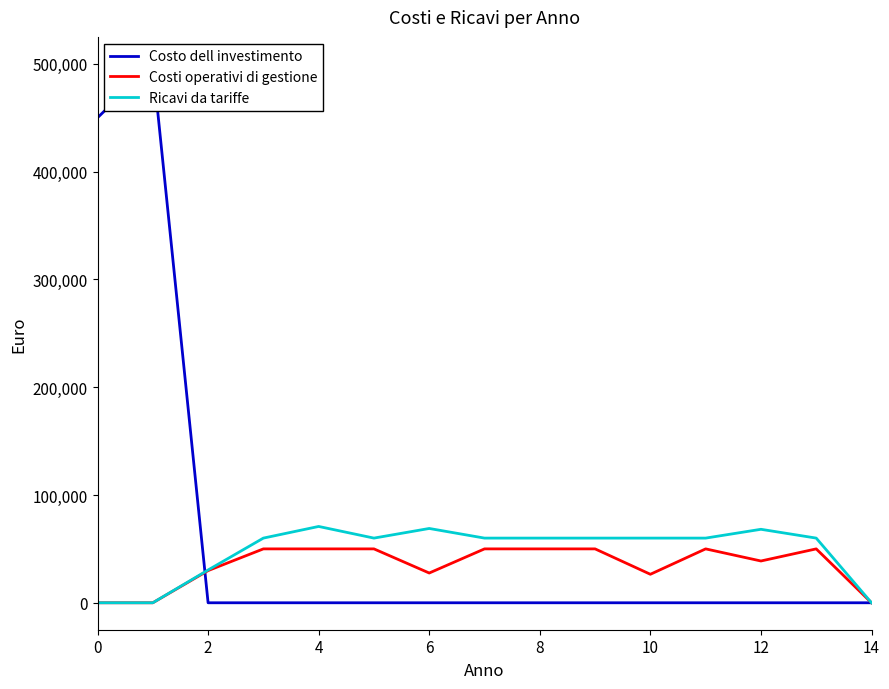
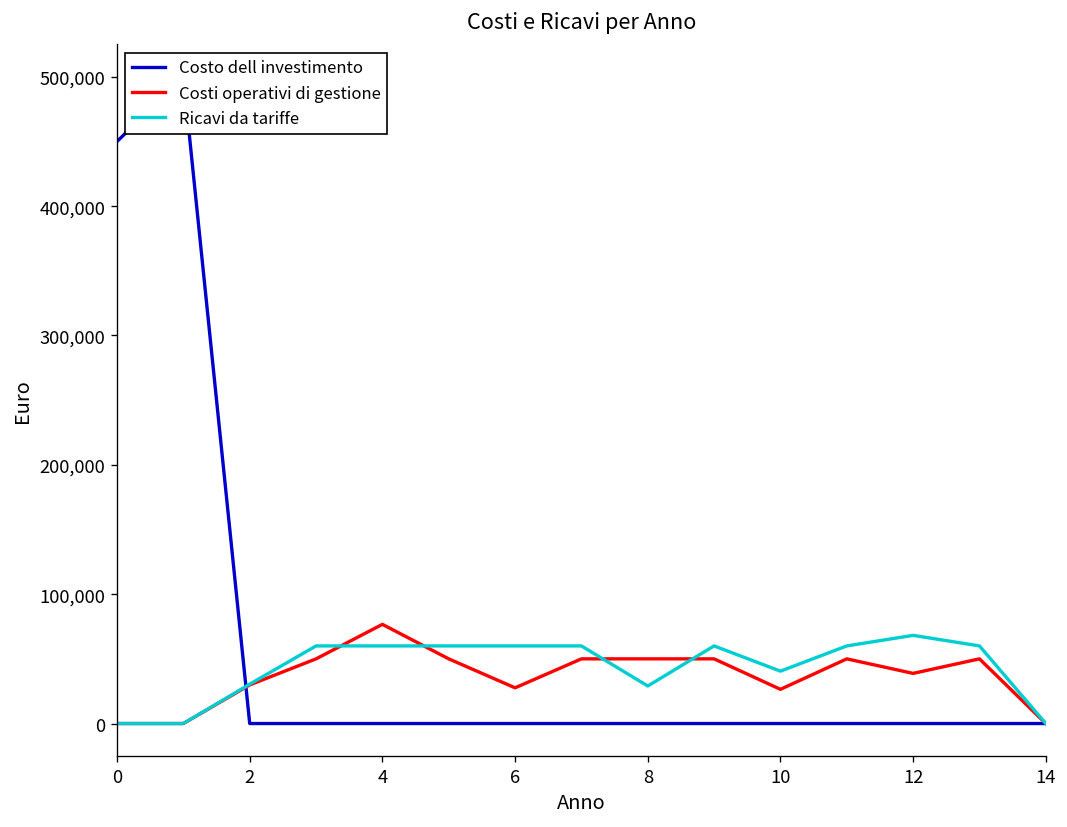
  {
    "Costo dell investimento": {
      "0": "450,000",
      "2": "0",
      "4": "0",
      "6": "0",
      "8": "0",
      "10": "0",
      "12": "0"
    },
    "Costi operativi di gestione": {
-     "4": "50,000",
+     "4": "77,000",
      "6": "28,000",
      "8": "50,000",
      "10": "26,000",
      "12": "39,000"
    },
    "Ricavi da tariffe": {
-     "4": "71,000",
-     "6": "69,000",
-     "8": "60,000",
-     "10": "60,000",
+     "4": "60,000",
+     "6": "60,000",
+     "8": "29,000",
+     "10": "40,000",
      "12": "68,000"
    }
  }
